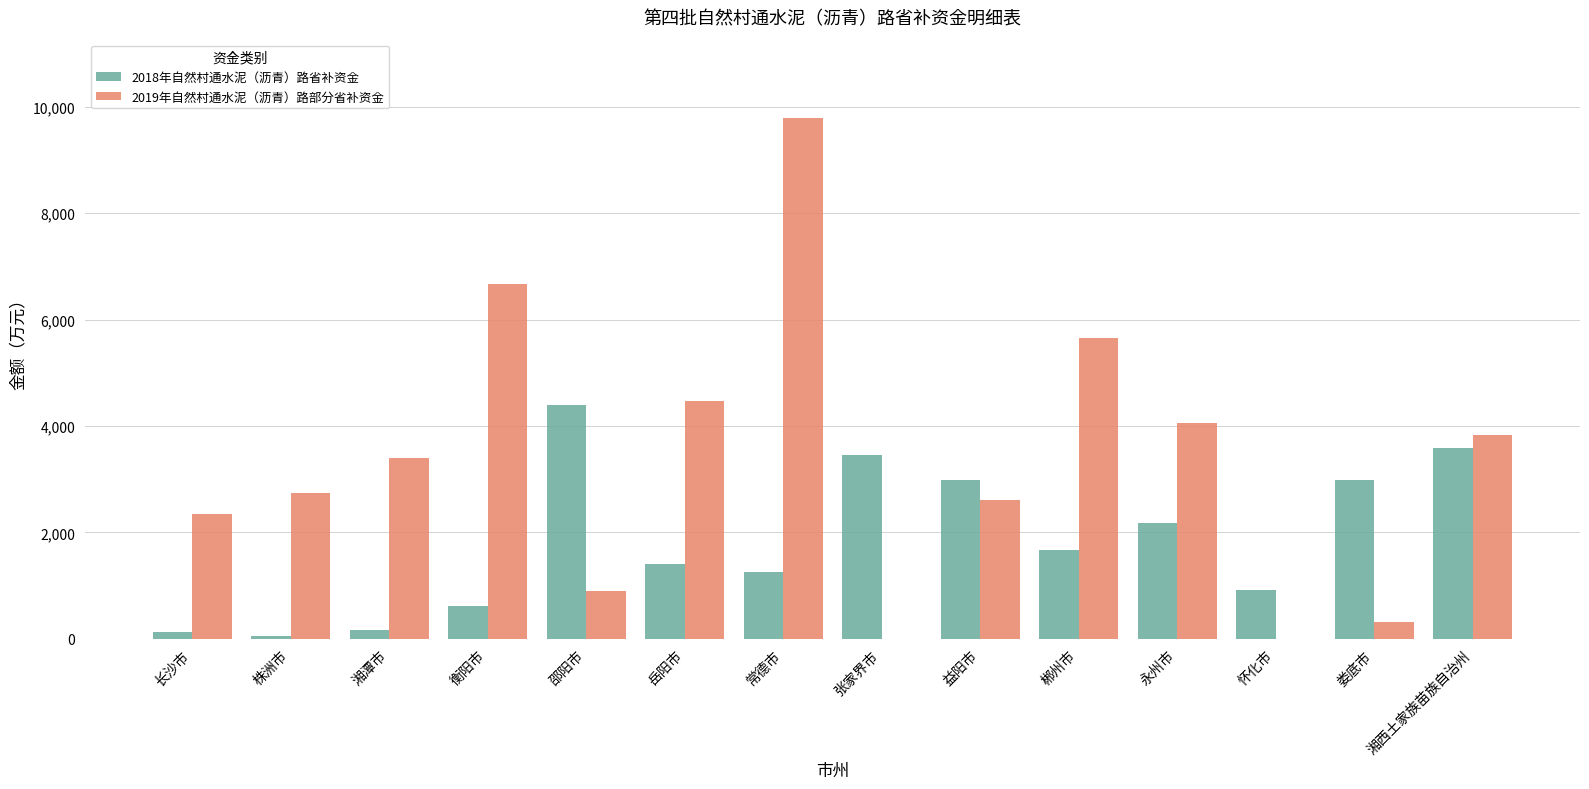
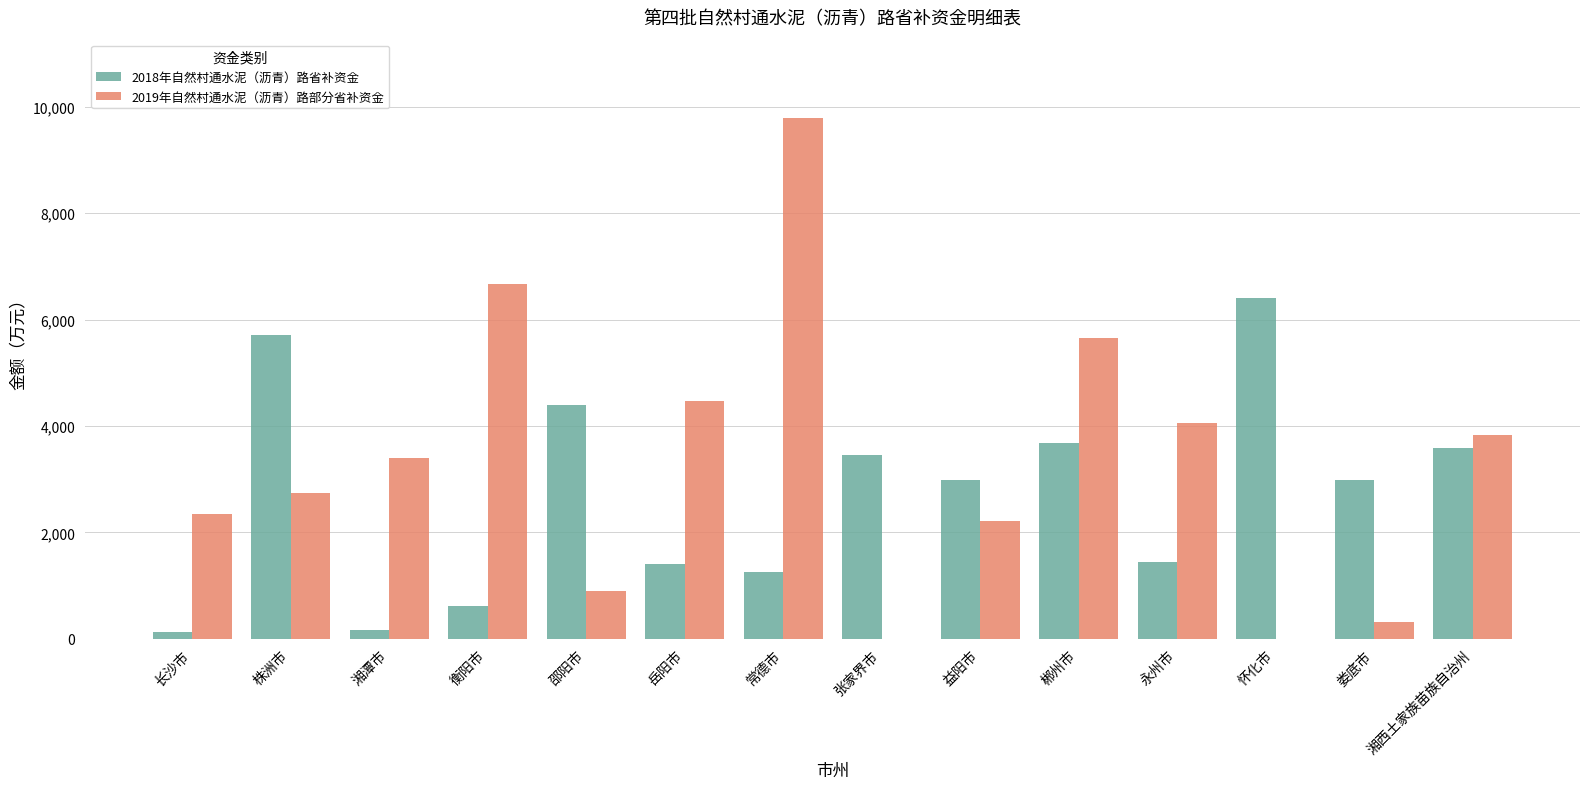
  {
    "2018年自然村通水泥（沥青）路省补资金": {
      "长沙市": "100",
-     "株洲市": "100",
+     "株洲市": "5,700",
      "湘潭市": "200",
      "衡阳市": "600",
      "邵阳市": "4,400",
      "岳阳市": "1,400",
      "常德市": "1,300",
      "张家界市": "3,400",
      "益阳市": "3,000",
-     "郴州市": "1,700",
-     "永州市": "2,200",
-     "怀化市": "900",
+     "郴州市": "3,700",
+     "永州市": "1,500",
+     "怀化市": "6,400",
      "娄底市": "3,000",
      "湘西土家族苗族自治州": "3,600"
    },
    "2019年自然村通水泥（沥青）路部分省补资金": {
      "长沙市": "2,300",
      "株洲市": "2,700",
      "湘潭市": "3,400",
      "衡阳市": "6,700",
      "邵阳市": "900",
      "岳阳市": "4,500",
      "常德市": "9,800",
      "张家界市": "0",
-     "益阳市": "2,600",
+     "益阳市": "2,200",
      "郴州市": "5,700",
      "永州市": "4,100",
      "怀化市": "0",
      "娄底市": "300",
      "湘西土家族苗族自治州": "3,800"
    }
  }
